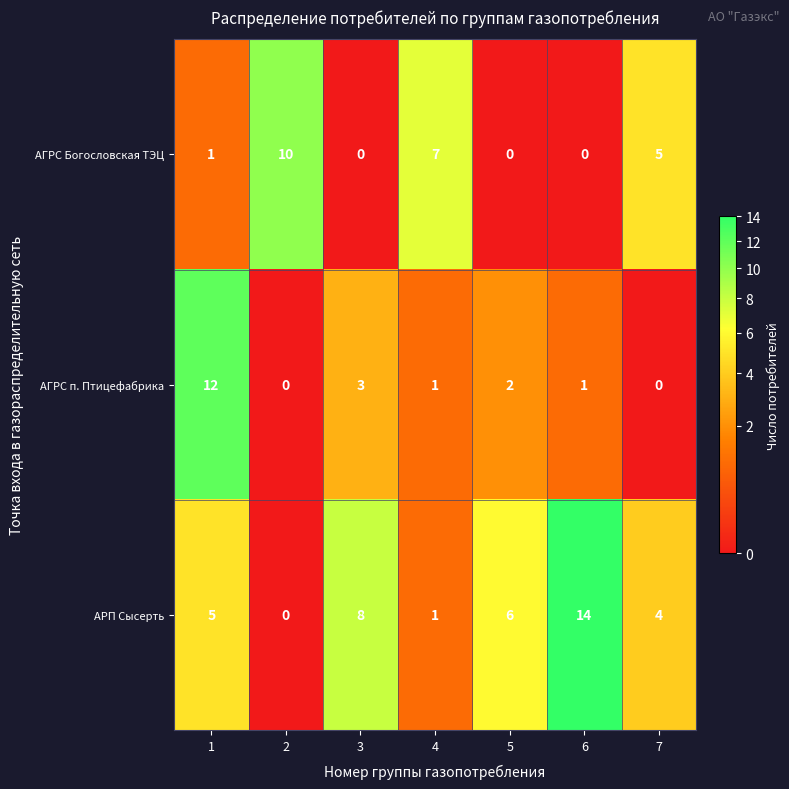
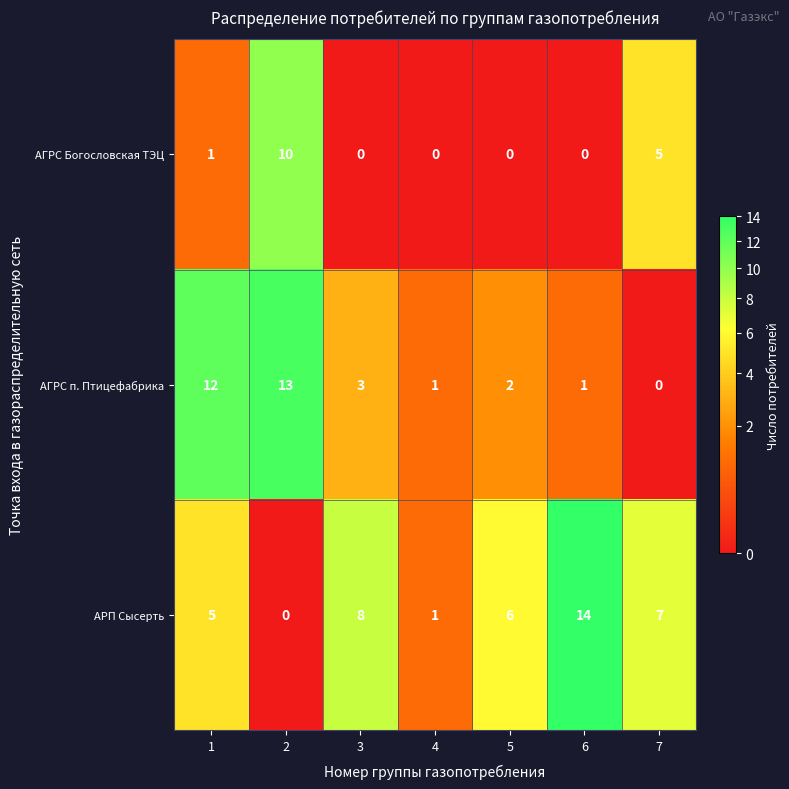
  {
    "АГРС Богословская ТЭЦ": {
      "1": 1,
      "2": 10,
      "3": 0,
-     "4": 7,
+     "4": 0,
      "5": 0,
      "6": 0,
      "7": 5
    },
    "АГРС п. Птицефабрика": {
      "1": 12,
-     "2": 0,
+     "2": 13,
      "3": 3,
      "4": 1,
      "5": 2,
      "6": 1,
      "7": 0
    },
    "АРП Сысерть": {
      "1": 5,
      "2": 0,
      "3": 8,
      "4": 1,
      "5": 6,
      "6": 14,
-     "7": 4
+     "7": 7
    }
  }
